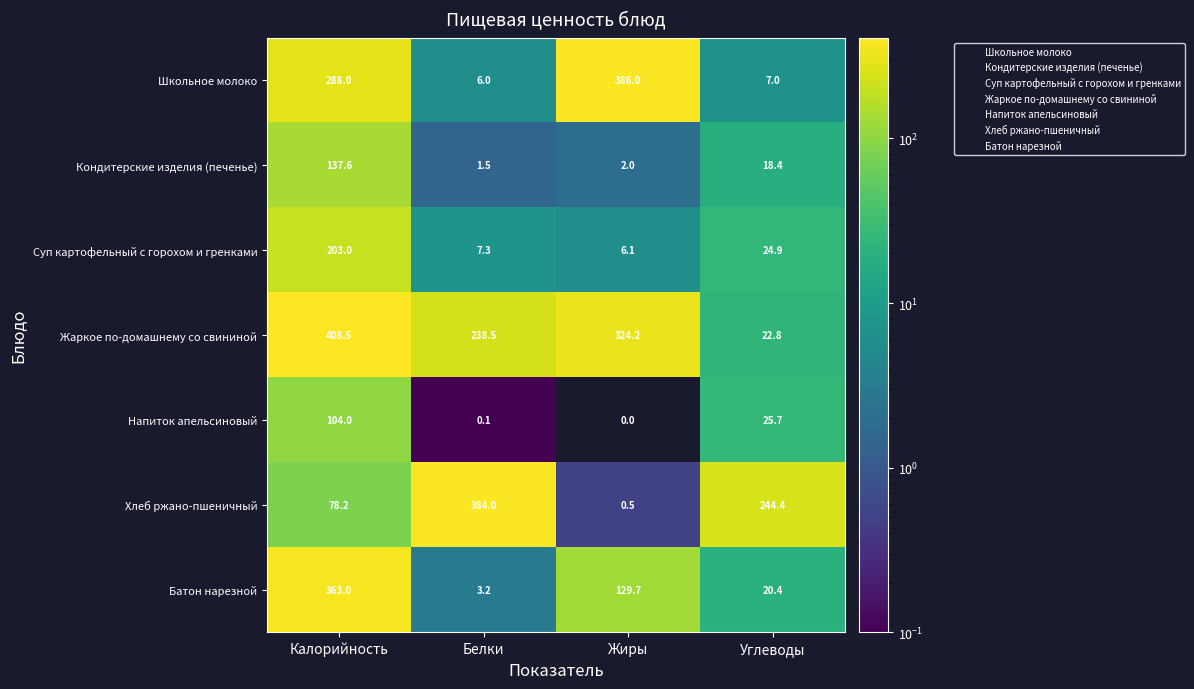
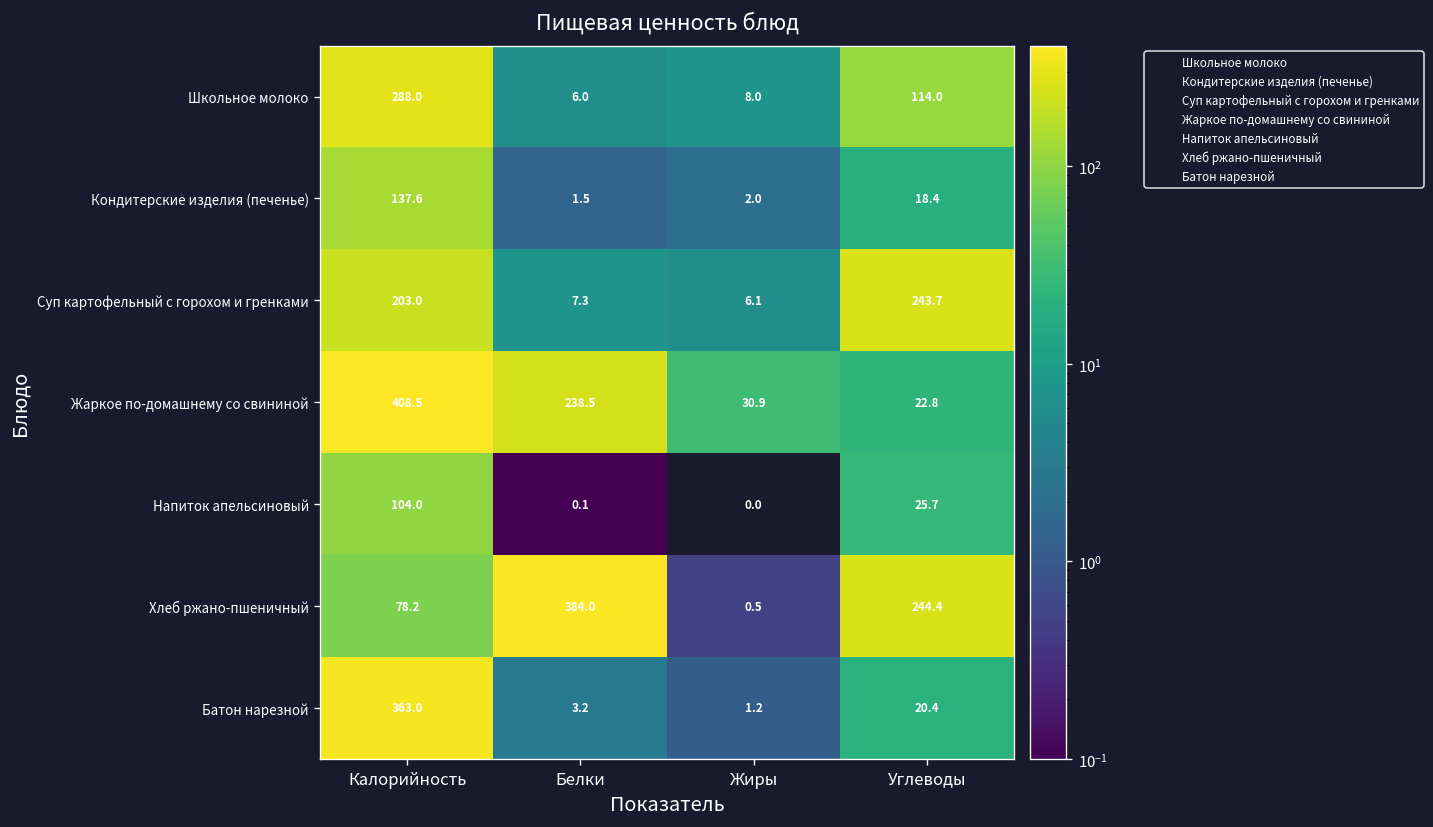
  {
    "Школьное молоко": {
      "Калорийность": 288.0,
      "Белки": 6.0,
-     "Жиры": 386.0,
-     "Углеводы": 7.0
+     "Жиры": 8.0,
+     "Углеводы": 114.0
    },
    "Кондитерские изделия (печенье)": {
      "Калорийность": 137.6,
      "Белки": 1.5,
      "Жиры": 2.0,
      "Углеводы": 18.4
    },
    "Суп картофельный с горохом и гренками": {
      "Калорийность": 203.0,
      "Белки": 7.3,
      "Жиры": 6.1,
-     "Углеводы": 24.9
+     "Углеводы": 243.7
    },
    "Жаркое по-домашнему со свининой": {
      "Калорийность": 408.5,
      "Белки": 238.5,
-     "Жиры": 324.2,
+     "Жиры": 30.9,
      "Углеводы": 22.8
    },
    "Напиток апельсиновый": {
      "Калорийность": 104.0,
      "Белки": 0.1,
      "Жиры": 0.0,
      "Углеводы": 25.7
    },
    "Хлеб ржано-пшеничный": {
      "Калорийность": 78.2,
      "Белки": 384.0,
      "Жиры": 0.5,
      "Углеводы": 244.4
    },
    "Батон нарезной": {
      "Калорийность": 363.0,
      "Белки": 3.2,
-     "Жиры": 129.7,
+     "Жиры": 1.2,
      "Углеводы": 20.4
    }
  }
